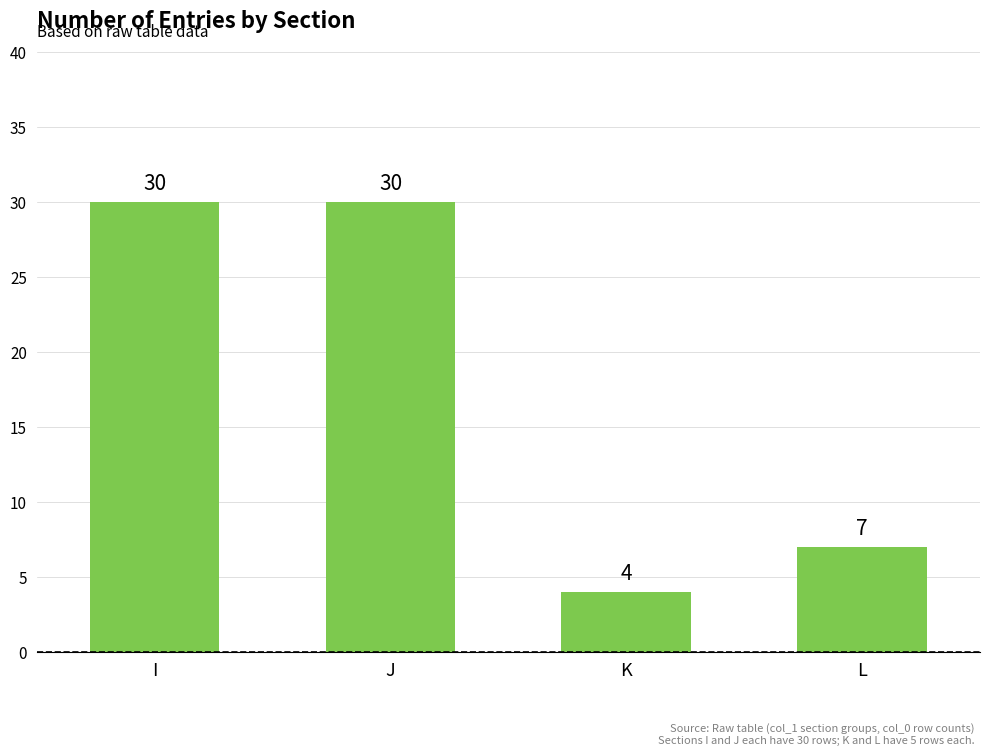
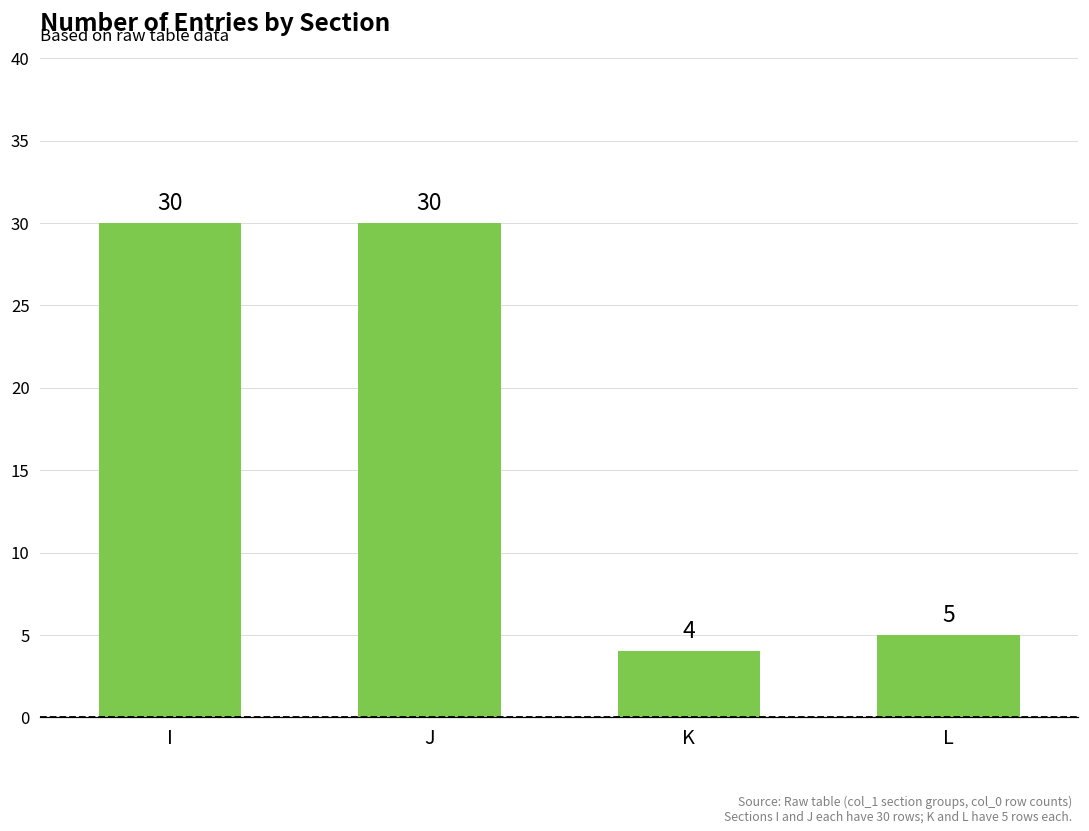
  {
    "I": 30,
    "J": 30,
    "K": 4,
-   "L": 7
+   "L": 5
  }
